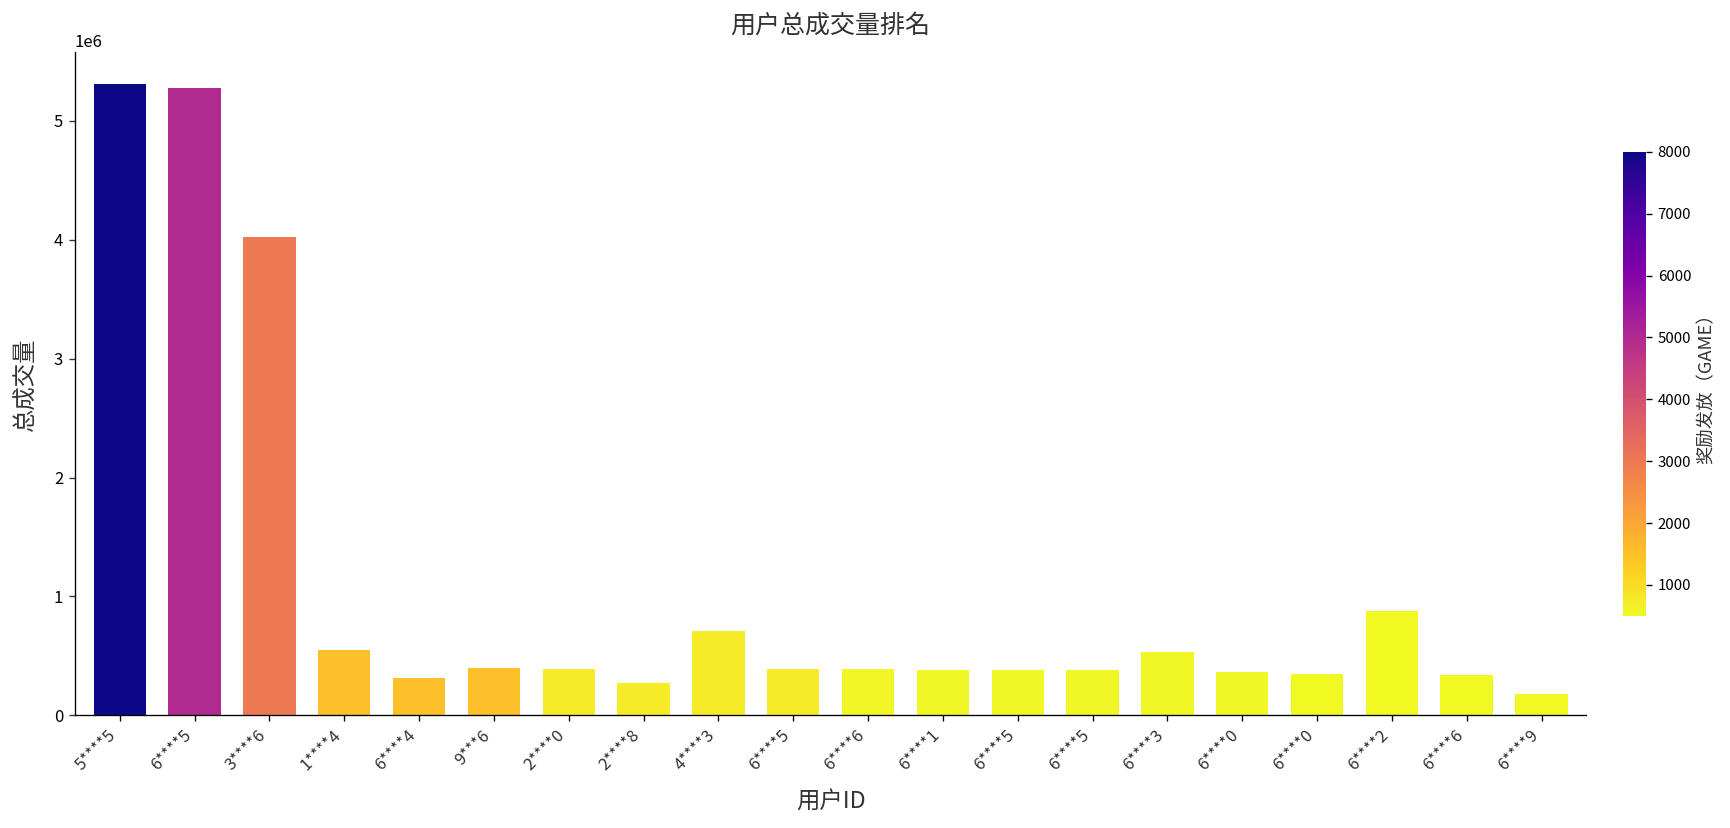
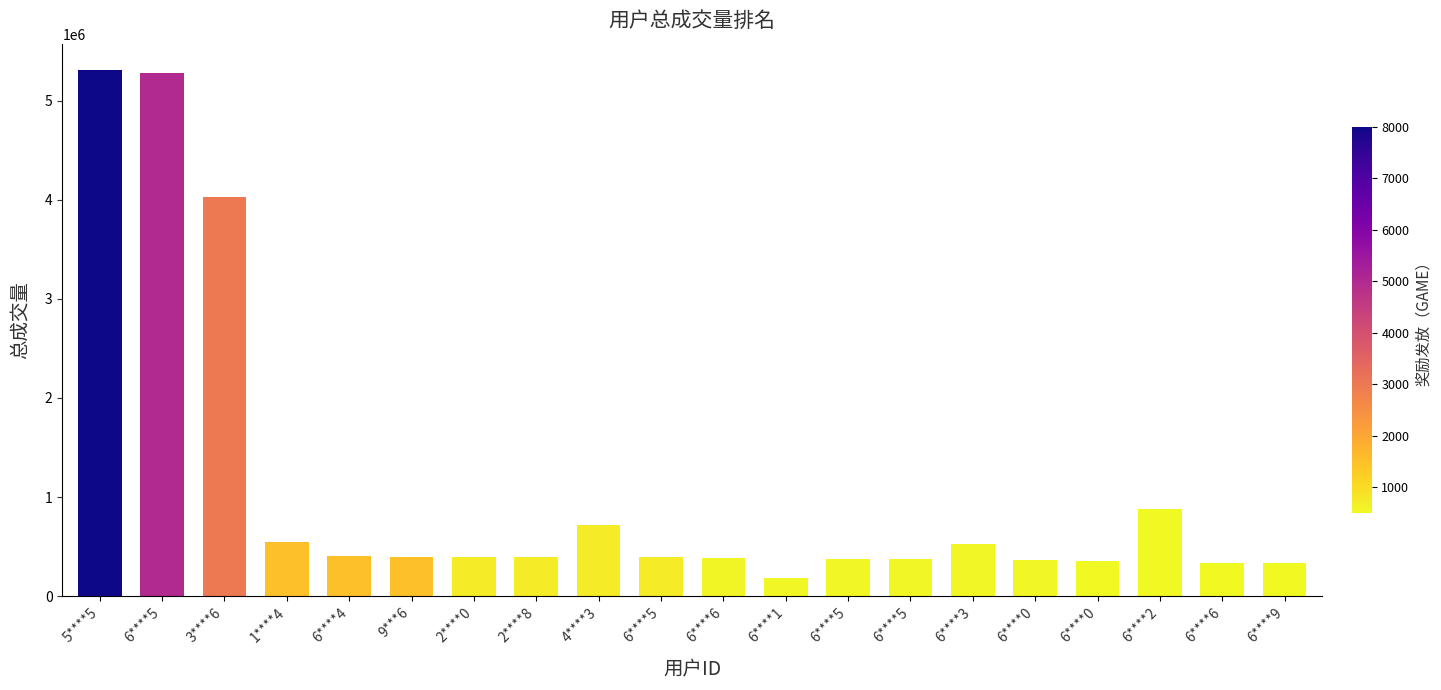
  {
    "5****5": 5300000,
    "3****6": 4000000,
    "1****4": 500000,
-   "6****4": 300000,
+   "6****4": 400000,
    "9***6": 400000,
    "2****0": 400000,
-   "2****8": 300000,
+   "2****8": 400000,
    "4****3": 700000,
-   "6****1": 400000,
+   "6****1": 200000,
    "6****3": 500000,
    "6****2": 900000,
-   "6****9": 200000
+   "6****9": 300000
  }
